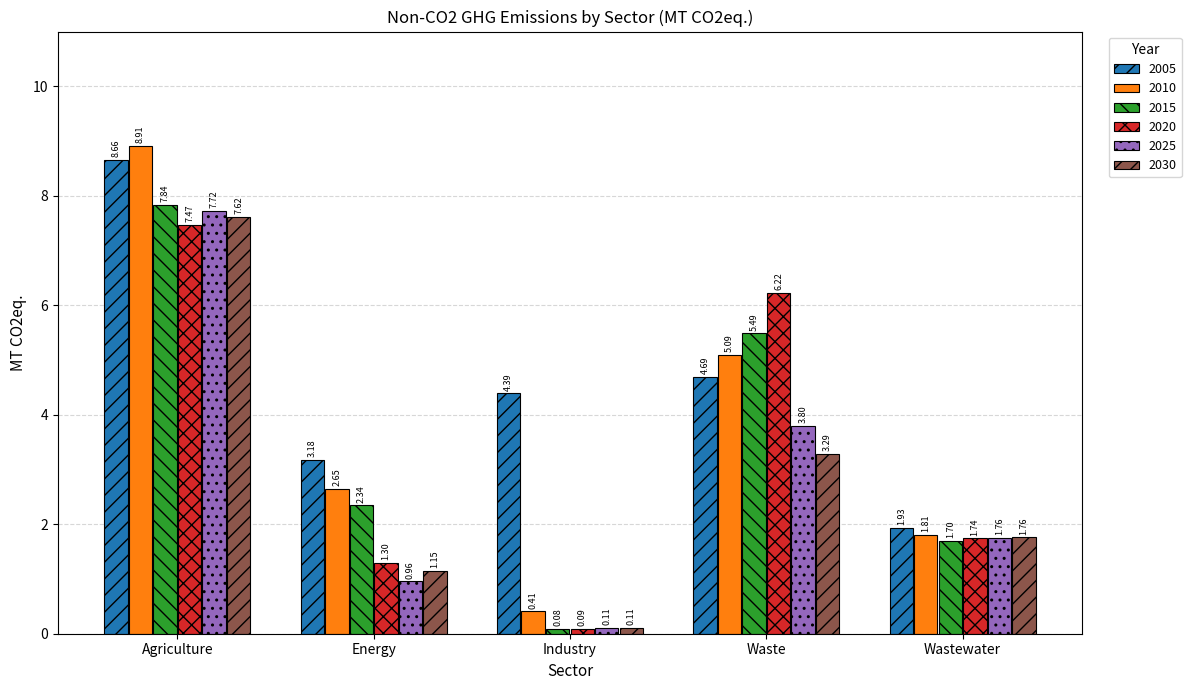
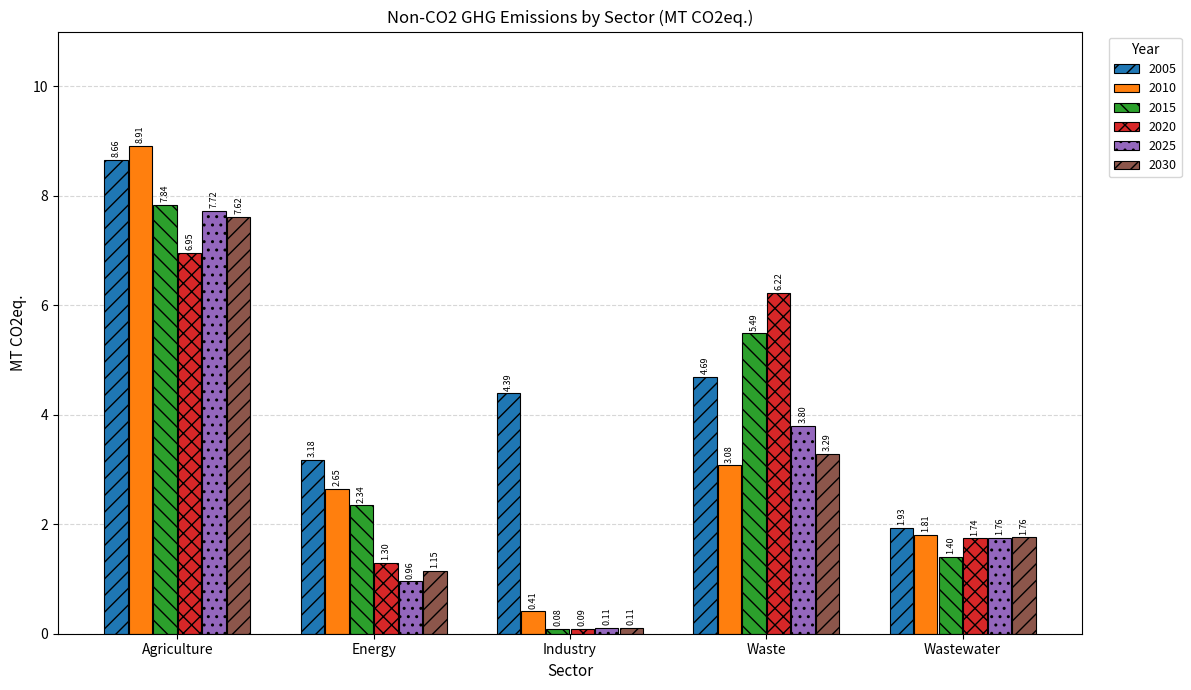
  {
    "2005": {
      "Agriculture": 8.66,
      "Energy": 3.18,
      "Industry": 4.39,
      "Waste": 4.69,
      "Wastewater": 1.93
    },
    "2010": {
      "Agriculture": 8.91,
      "Energy": 2.65,
      "Industry": 0.41,
-     "Waste": 5.09,
+     "Waste": 3.08,
      "Wastewater": 1.81
    },
    "2015": {
      "Agriculture": 7.84,
      "Energy": 2.34,
      "Industry": 0.08,
      "Waste": 5.49,
-     "Wastewater": 1.70
+     "Wastewater": 1.40
    },
    "2020": {
-     "Agriculture": 7.47,
+     "Agriculture": 6.95,
      "Energy": 1.30,
      "Industry": 0.09,
      "Waste": 6.22,
      "Wastewater": 1.74
    },
    "2025": {
      "Agriculture": 7.72,
      "Energy": 0.96,
      "Industry": 0.11,
      "Waste": 3.80,
      "Wastewater": 1.76
    },
    "2030": {
      "Agriculture": 7.62,
      "Energy": 1.15,
      "Industry": 0.11,
      "Waste": 3.29,
      "Wastewater": 1.76
    }
  }
